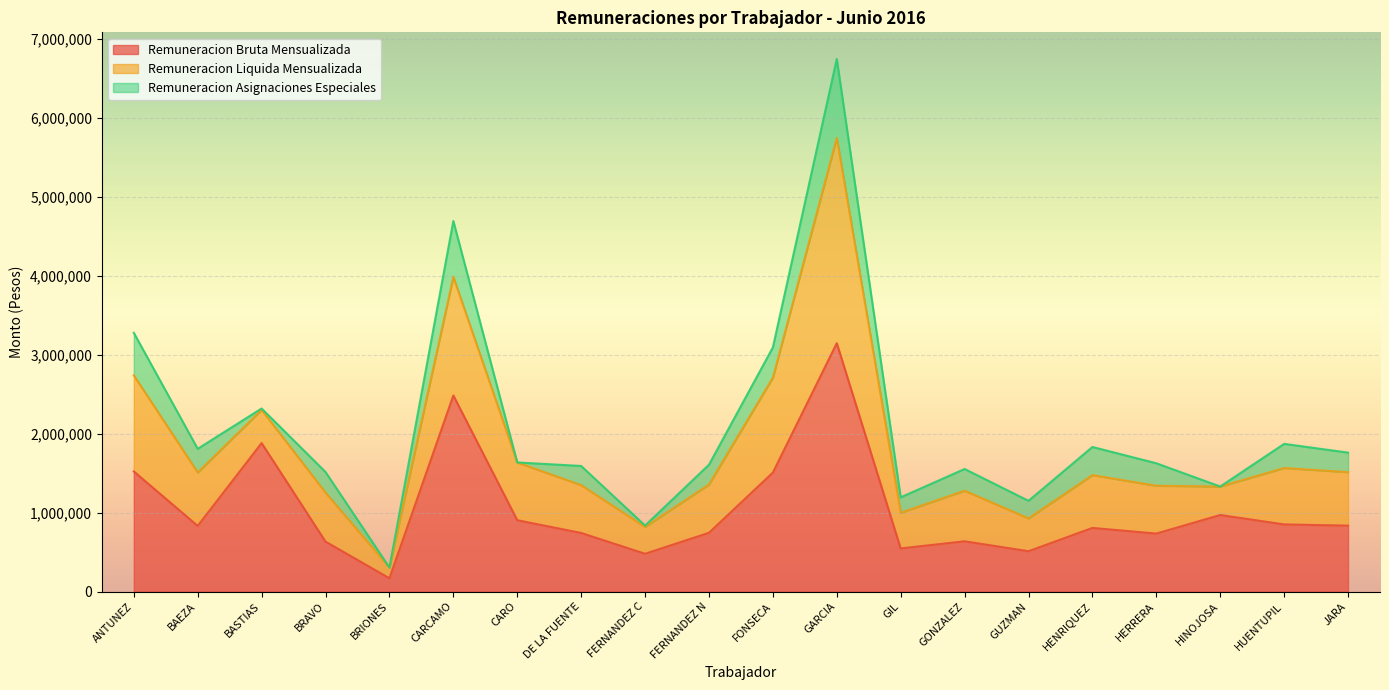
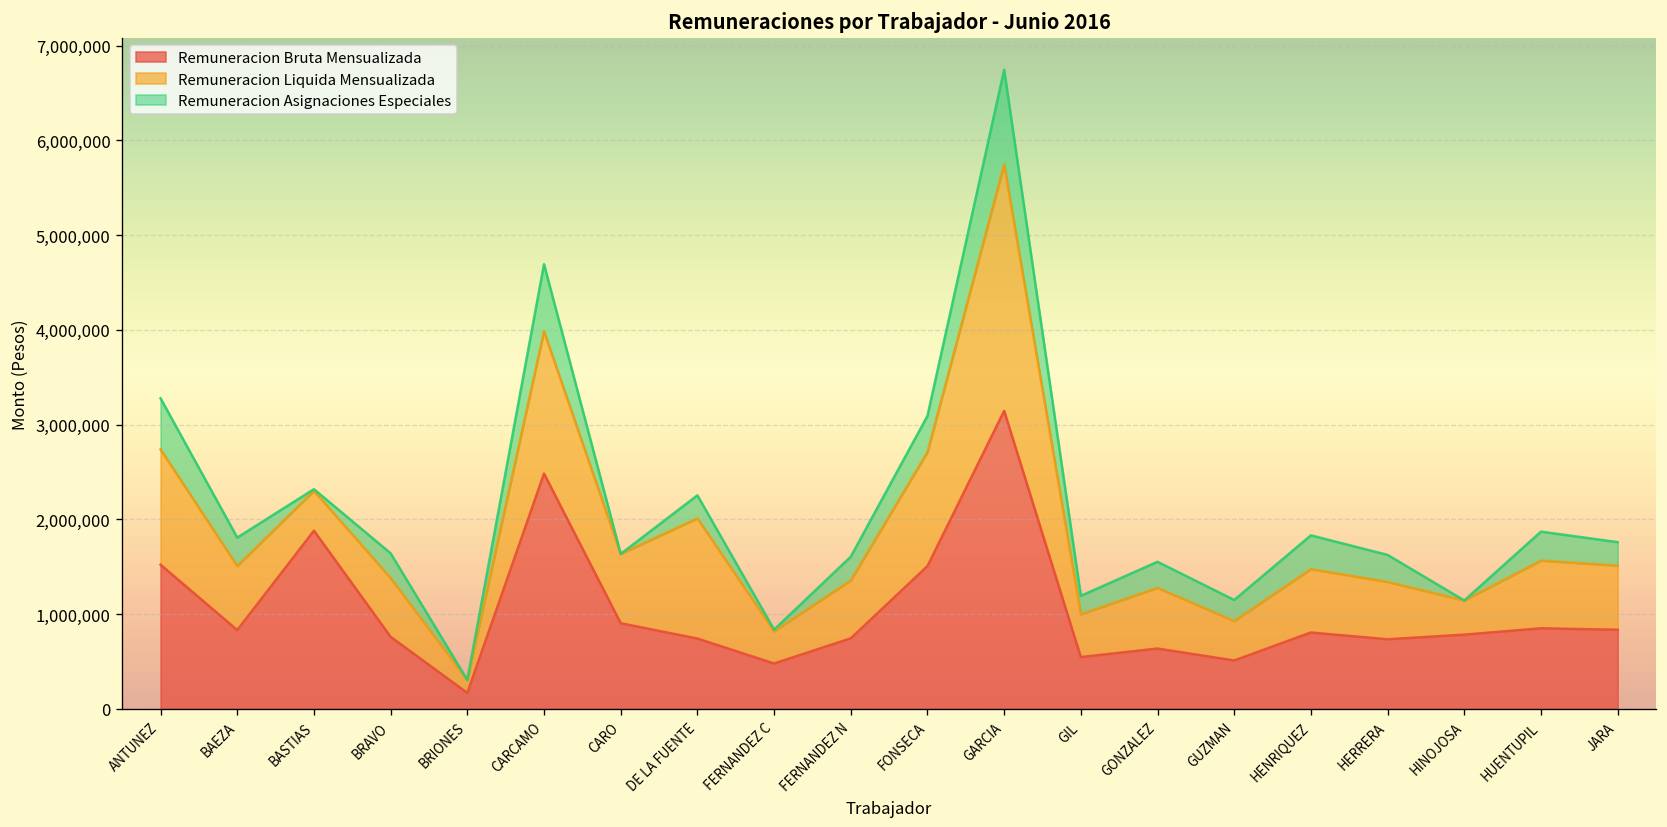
  {
    "Remuneracion Bruta Mensualizada": {
      "ANTUNEZ": "1,500,000",
      "BAEZA": "800,000",
      "BASTIAS": "1,900,000",
-     "BRAVO": "600,000",
+     "BRAVO": "800,000",
      "BRIONES": "200,000",
      "CARCAMO": "2,500,000",
      "CARO": "900,000",
      "DE LA FUENTE": "700,000",
      "FERNANDEZ C": "500,000",
      "FERNANDEZ N": "700,000",
      "FONSECA": "1,500,000",
      "GARCIA": "3,100,000",
      "GIL": "500,000",
      "GONZALEZ": "600,000",
      "GUZMAN": "500,000",
      "HENRIQUEZ": "800,000",
      "HERRERA": "700,000",
-     "HINOJOSA": "1,000,000",
+     "HINOJOSA": "800,000",
      "HUENTUPIL": "800,000",
      "JARA": "800,000"
    },
    "Remuneracion Liquida Mensualizada": {
      "ANTUNEZ": "1,200,000",
      "BAEZA": "700,000",
      "BRAVO": "600,000",
      "CARCAMO": "1,500,000",
-     "DE LA FUENTE": "600,000",
+     "DE LA FUENTE": "1,300,000",
      "FERNANDEZ N": "600,000",
      "FONSECA": "1,200,000",
      "GARCIA": "2,600,000",
      "GIL": "500,000",
      "GONZALEZ": "600,000",
      "GUZMAN": "400,000",
      "HENRIQUEZ": "700,000",
      "HERRERA": "600,000",
      "HUENTUPIL": "700,000",
      "JARA": "700,000"
    },
    "Remuneracion Asignaciones Especiales": {
      "ANTUNEZ": "500,000",
      "BAEZA": "300,000",
      "BRAVO": "300,000",
      "CARCAMO": "700,000",
      "DE LA FUENTE": "200,000",
      "FERNANDEZ N": "300,000",
      "FONSECA": "400,000",
      "GARCIA": "1,000,000",
      "GIL": "200,000",
      "GONZALEZ": "300,000",
      "GUZMAN": "200,000",
      "HENRIQUEZ": "400,000",
      "HERRERA": "300,000",
      "HUENTUPIL": "300,000",
      "JARA": "200,000"
    }
  }
